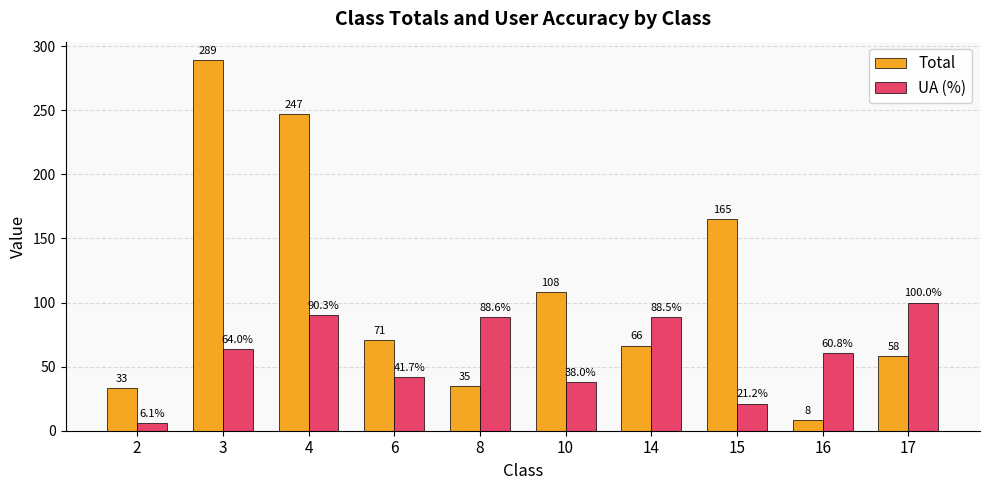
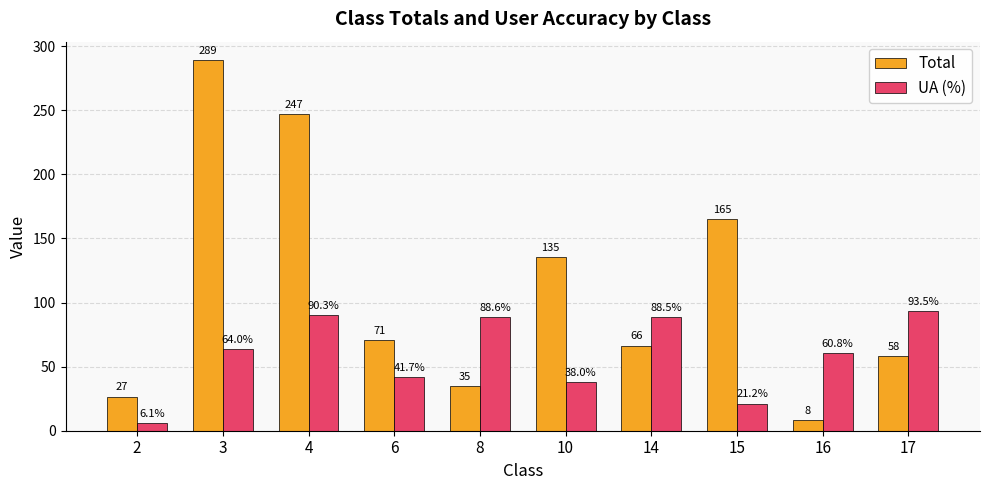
  {
    "Total": {
-     "2": "33",
+     "2": "27",
      "3": "289",
      "4": "247",
      "6": "71",
      "8": "35",
-     "10": "108",
+     "10": "135",
      "14": "66",
      "15": "165",
      "16": "8",
      "17": "58"
    },
    "UA (%)": {
      "2": "6.1%",
      "3": "64.0%",
      "4": "90.3%",
      "6": "41.7%",
      "8": "88.6%",
      "10": "38.0%",
      "14": "88.5%",
      "15": "21.2%",
      "16": "60.8%",
-     "17": "100.0%"
+     "17": "93.5%"
    }
  }
